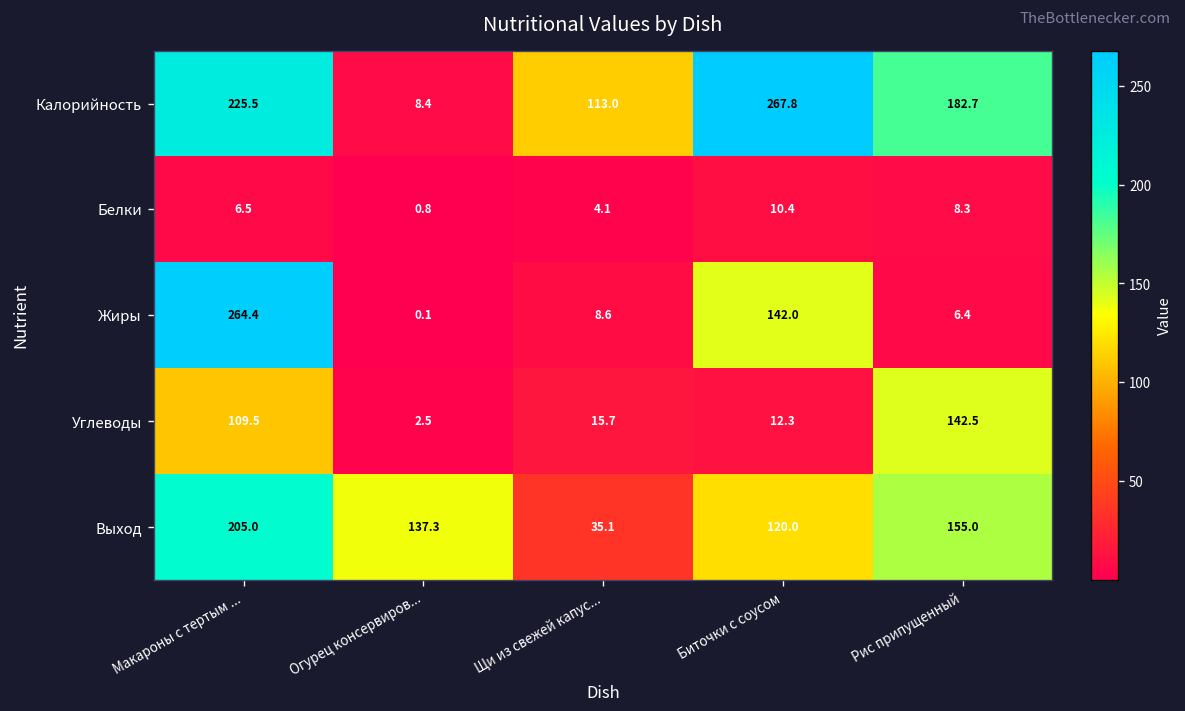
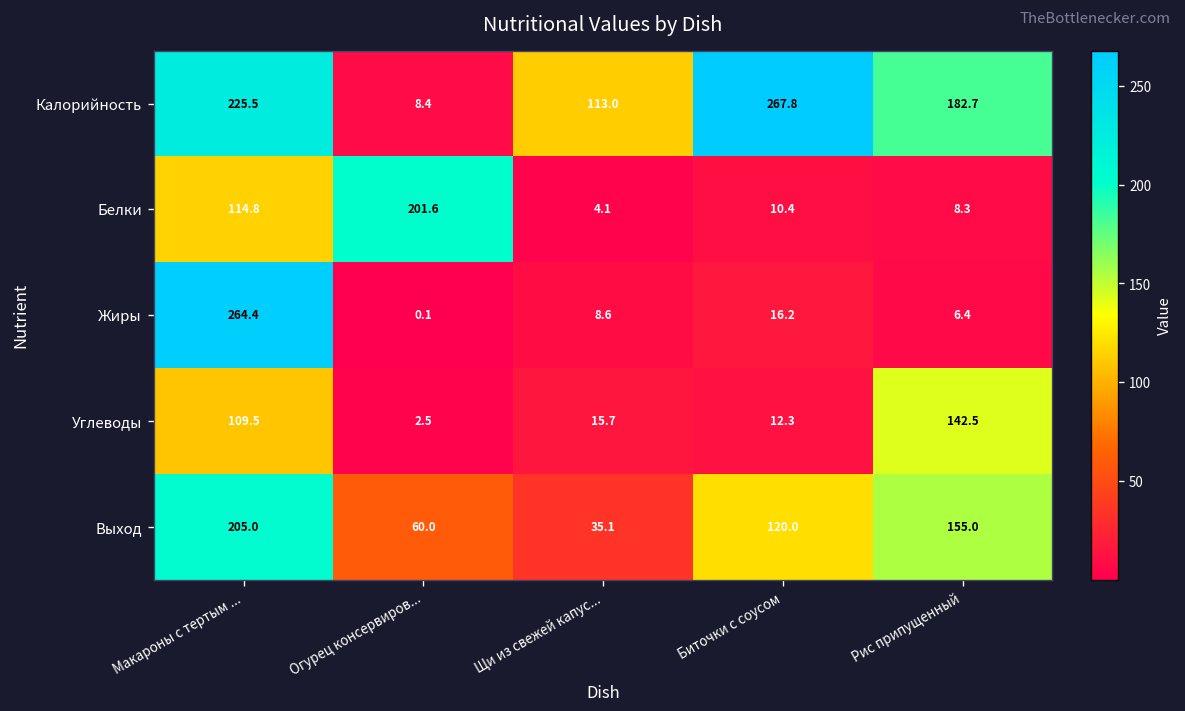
  {
    "Калорийность": {
      "Макароны с тертым ...": 225.5,
      "Огурец консервиров...": 8.4,
      "Щи из свежей капус...": 113.0,
      "Биточки с соусом": 267.8,
      "Рис припущенный": 182.7
    },
    "Белки": {
-     "Макароны с тертым ...": 6.5,
-     "Огурец консервиров...": 0.8,
+     "Макароны с тертым ...": 114.8,
+     "Огурец консервиров...": 201.6,
      "Щи из свежей капус...": 4.1,
      "Биточки с соусом": 10.4,
      "Рис припущенный": 8.3
    },
    "Жиры": {
      "Макароны с тертым ...": 264.4,
      "Огурец консервиров...": 0.1,
      "Щи из свежей капус...": 8.6,
-     "Биточки с соусом": 142.0,
+     "Биточки с соусом": 16.2,
      "Рис припущенный": 6.4
    },
    "Углеводы": {
      "Макароны с тертым ...": 109.5,
      "Огурец консервиров...": 2.5,
      "Щи из свежей капус...": 15.7,
      "Биточки с соусом": 12.3,
      "Рис припущенный": 142.5
    },
    "Выход": {
      "Макароны с тертым ...": 205.0,
-     "Огурец консервиров...": 137.3,
+     "Огурец консервиров...": 60.0,
      "Щи из свежей капус...": 35.1,
      "Биточки с соусом": 120.0,
      "Рис припущенный": 155.0
    }
  }
